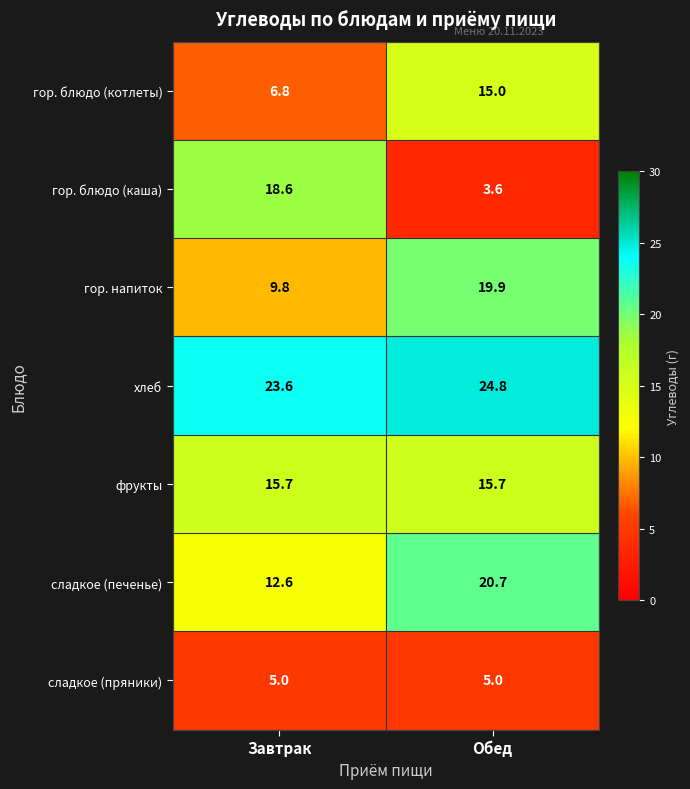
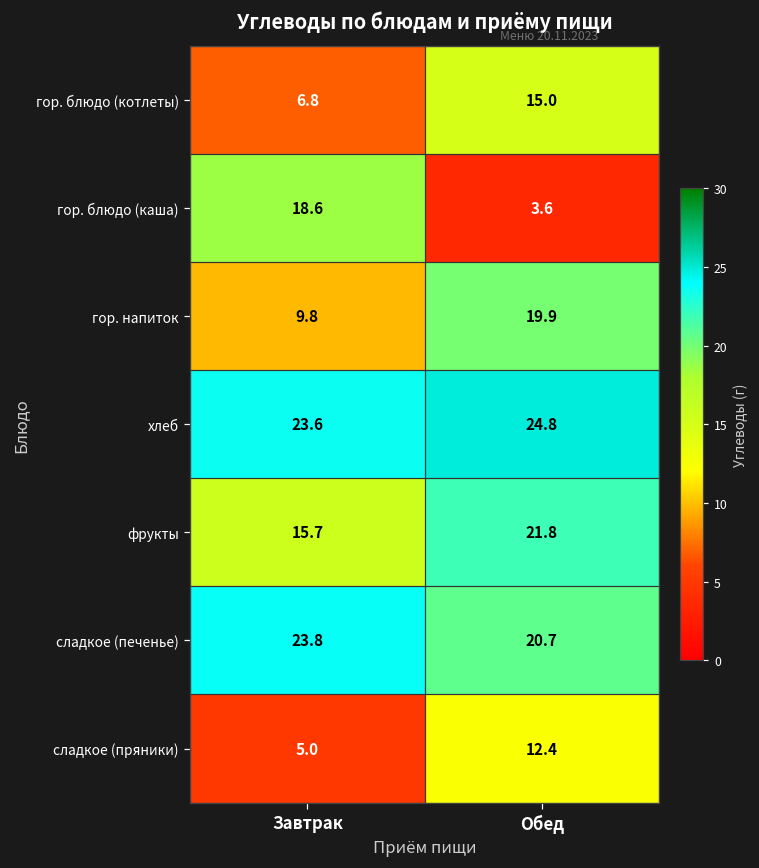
  {
    "гор. блюдо (котлеты)": {
      "Завтрак": 6.8,
      "Обед": 15.0
    },
    "гор. блюдо (каша)": {
      "Завтрак": 18.6,
      "Обед": 3.6
    },
    "гор. напиток": {
      "Завтрак": 9.8,
      "Обед": 19.9
    },
    "хлеб": {
      "Завтрак": 23.6,
      "Обед": 24.8
    },
    "фрукты": {
      "Завтрак": 15.7,
-     "Обед": 15.7
+     "Обед": 21.8
    },
    "сладкое (печенье)": {
-     "Завтрак": 12.6,
+     "Завтрак": 23.8,
      "Обед": 20.7
    },
    "сладкое (пряники)": {
      "Завтрак": 5.0,
-     "Обед": 5.0
+     "Обед": 12.4
    }
  }
